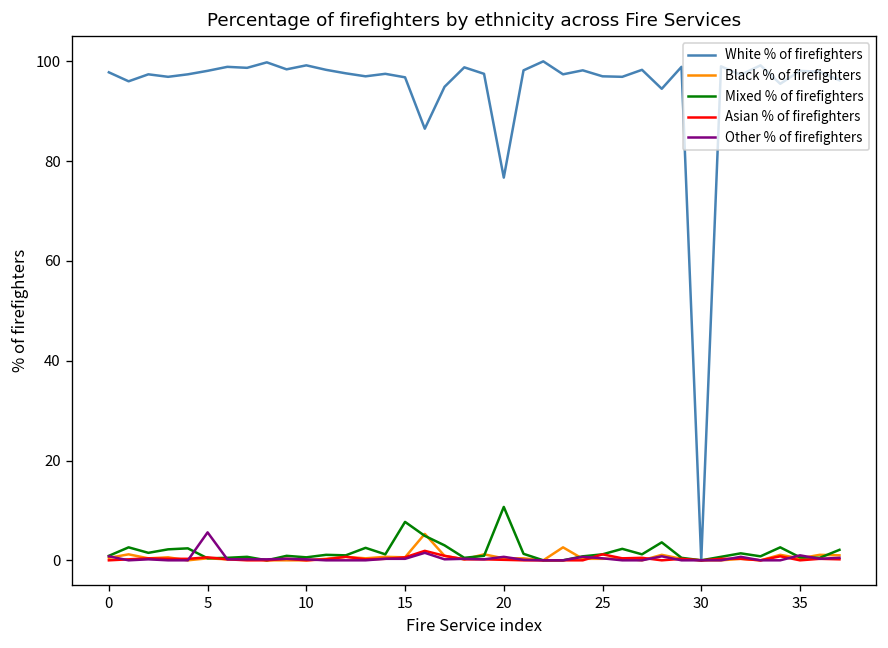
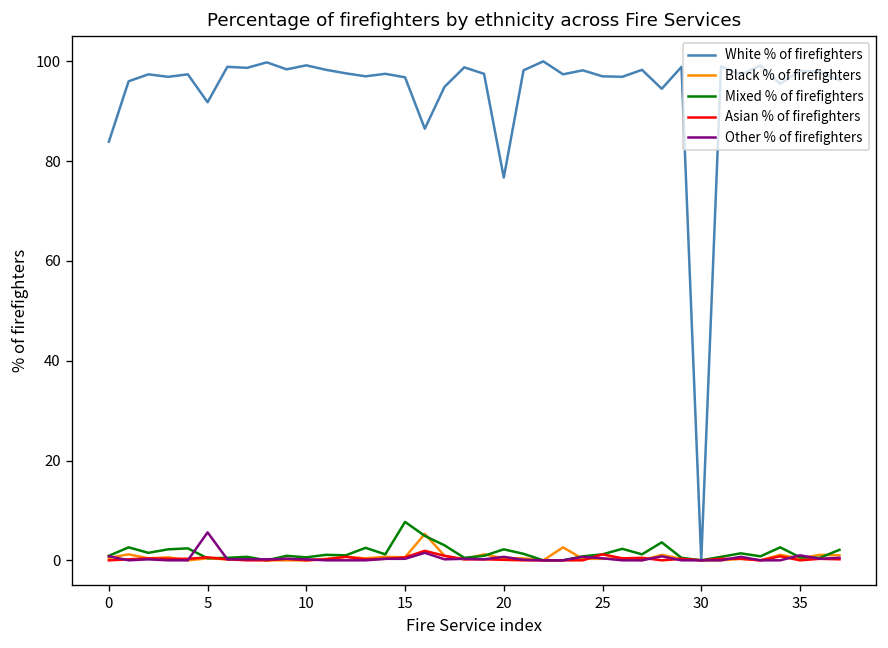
  {
    "White % of firefighters": {
-     "0": 98,
-     "5": 98,
+     "0": 84,
+     "5": 92,
      "10": 99,
      "15": 97,
      "20": 77,
      "25": 97
    },
    "Mixed % of firefighters": {
      "15": 8,
-     "20": 11
+     "20": 2
    },
    "Other % of firefighters": {
      "5": 6
    }
  }
